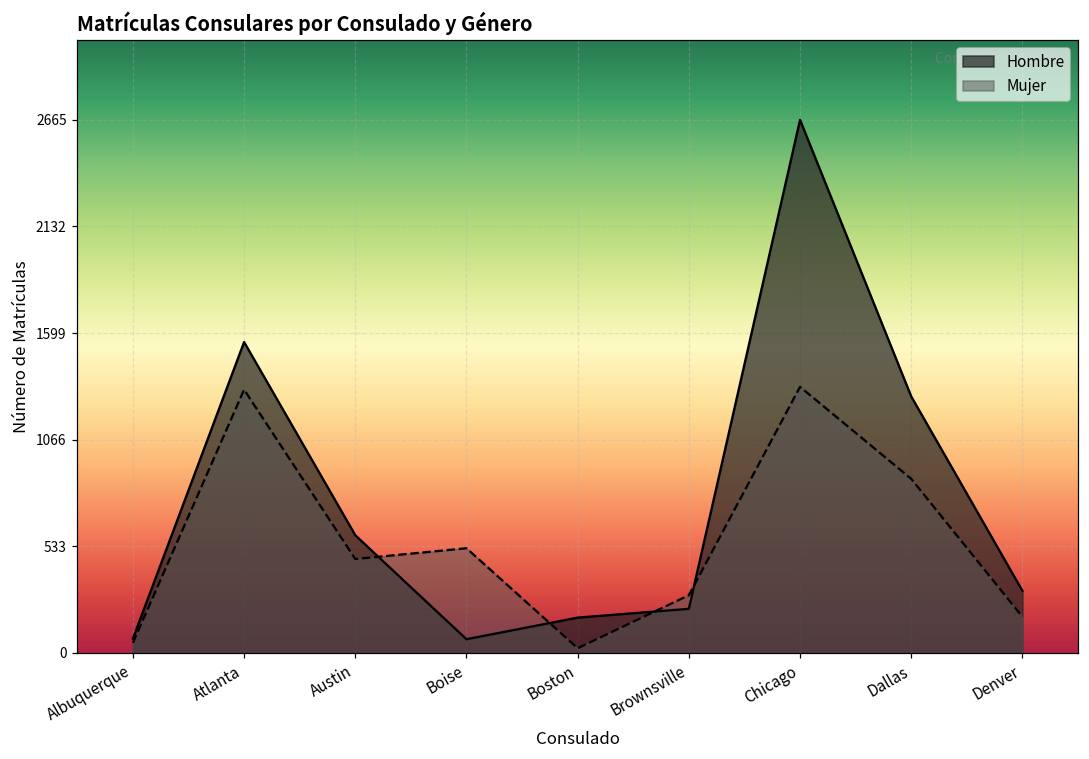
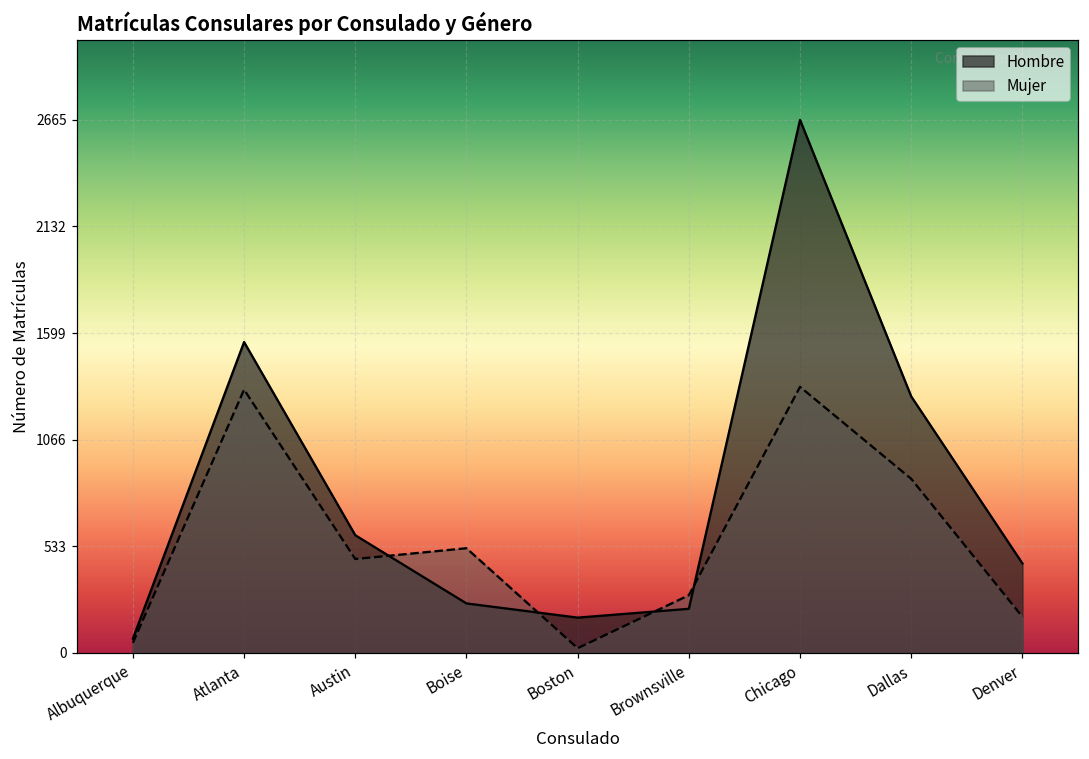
  {
    "Hombre": {
      "Albuquerque": 70,
      "Atlanta": 1550,
      "Austin": 590,
-     "Boise": 70,
+     "Boise": 250,
      "Boston": 180,
      "Brownsville": 220,
      "Chicago": 2670,
      "Dallas": 1280,
-     "Denver": 310
+     "Denver": 450
    },
    "Mujer": {
      "Albuquerque": 50,
      "Atlanta": 1320,
      "Austin": 470,
      "Boise": 520,
      "Boston": 20,
      "Brownsville": 290,
      "Chicago": 1330,
      "Dallas": 870,
      "Denver": 180
    }
  }
